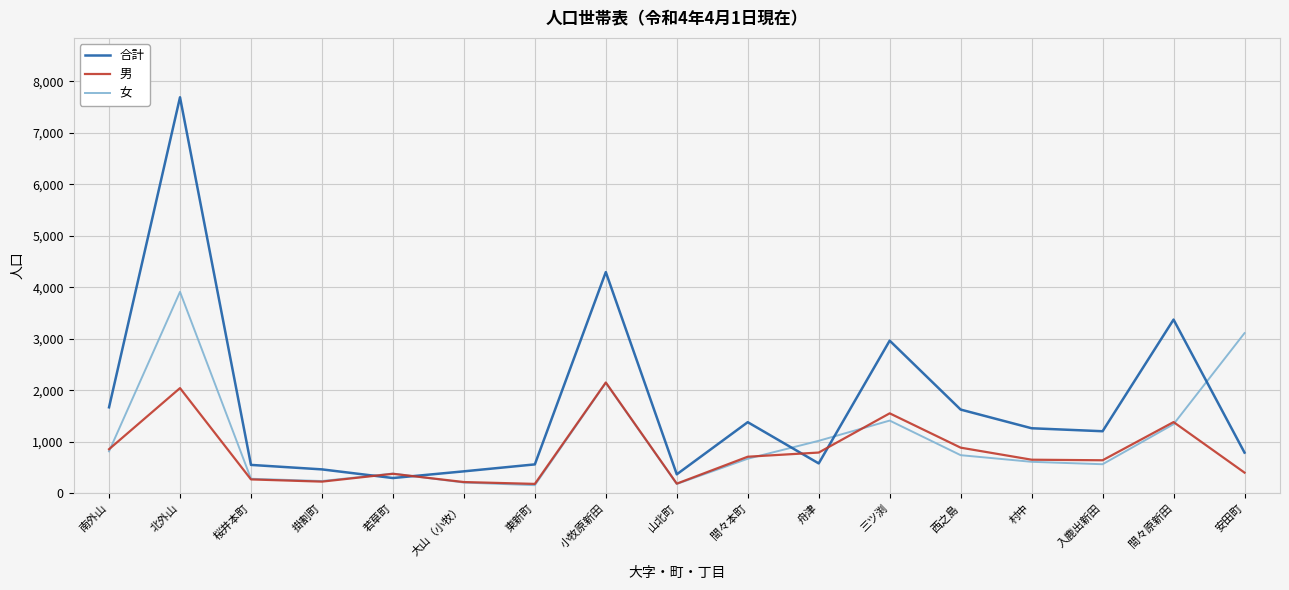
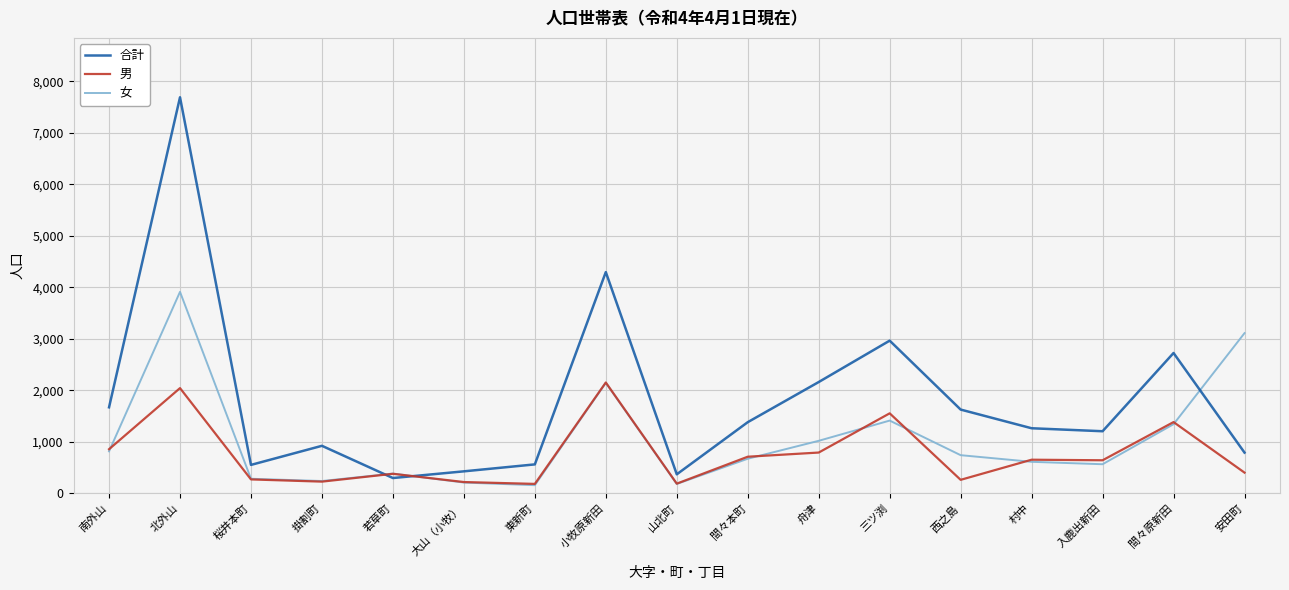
  {
    "合計": {
      "南外山": "1,700",
      "北外山": "7,700",
      "桜井本町": "600",
-     "掛割町": "500",
+     "掛割町": "900",
      "若草町": "300",
      "大山（小牧）": "400",
      "東新町": "600",
      "小牧原新田": "4,300",
      "山北町": "400",
      "間々本町": "1,400",
-     "舟津": "600",
+     "舟津": "2,200",
      "三ツ渕": "3,000",
      "西之島": "1,600",
      "村中": "1,300",
      "入鹿出新田": "1,200",
-     "間々原新田": "3,400",
+     "間々原新田": "2,700",
      "安田町": "800"
    },
    "男": {
      "北外山": "2,000",
      "舟津": "800",
      "三ツ渕": "1,600",
-     "西之島": "900",
+     "西之島": "300",
      "入鹿出新田": "600",
      "安田町": "400"
    },
    "女": {
      "北外山": "3,900",
      "舟津": "1,000",
      "三ツ渕": "1,400",
      "西之島": "700",
      "入鹿出新田": "600",
      "安田町": "3,100"
    }
  }
